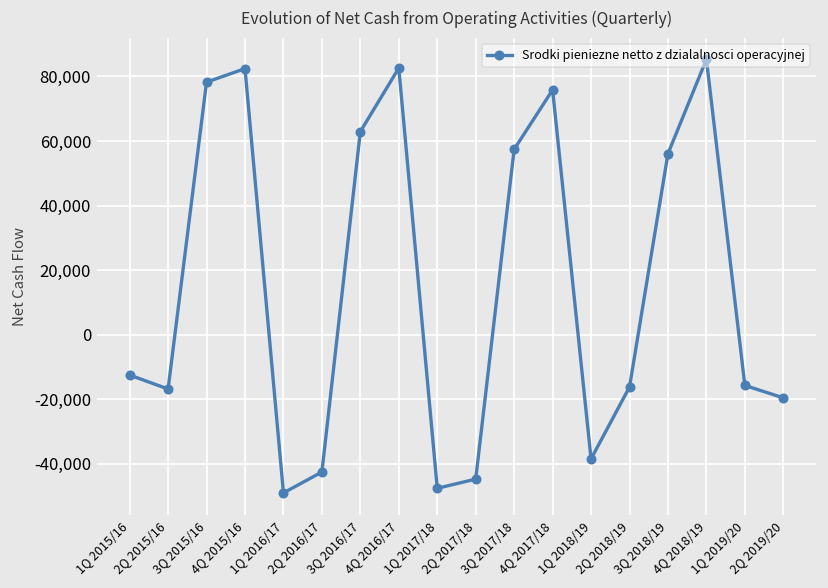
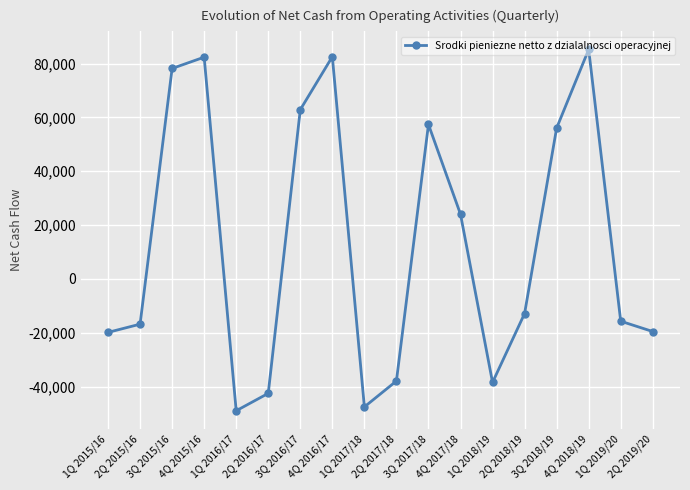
  {
-   "1Q 2015/16": "-12,000",
+   "1Q 2015/16": "-20,000",
    "2Q 2015/16": "-17,000",
    "3Q 2015/16": "78,000",
    "4Q 2015/16": "82,000",
    "1Q 2016/17": "-49,000",
    "2Q 2016/17": "-43,000",
    "3Q 2016/17": "63,000",
    "4Q 2016/17": "83,000",
    "1Q 2017/18": "-48,000",
-   "2Q 2017/18": "-45,000",
+   "2Q 2017/18": "-38,000",
    "3Q 2017/18": "57,000",
-   "4Q 2017/18": "76,000",
+   "4Q 2017/18": "24,000",
    "1Q 2018/19": "-38,000",
-   "2Q 2018/19": "-16,000",
+   "2Q 2018/19": "-13,000",
    "3Q 2018/19": "56,000",
    "1Q 2019/20": "-16,000",
    "2Q 2019/20": "-20,000"
  }
